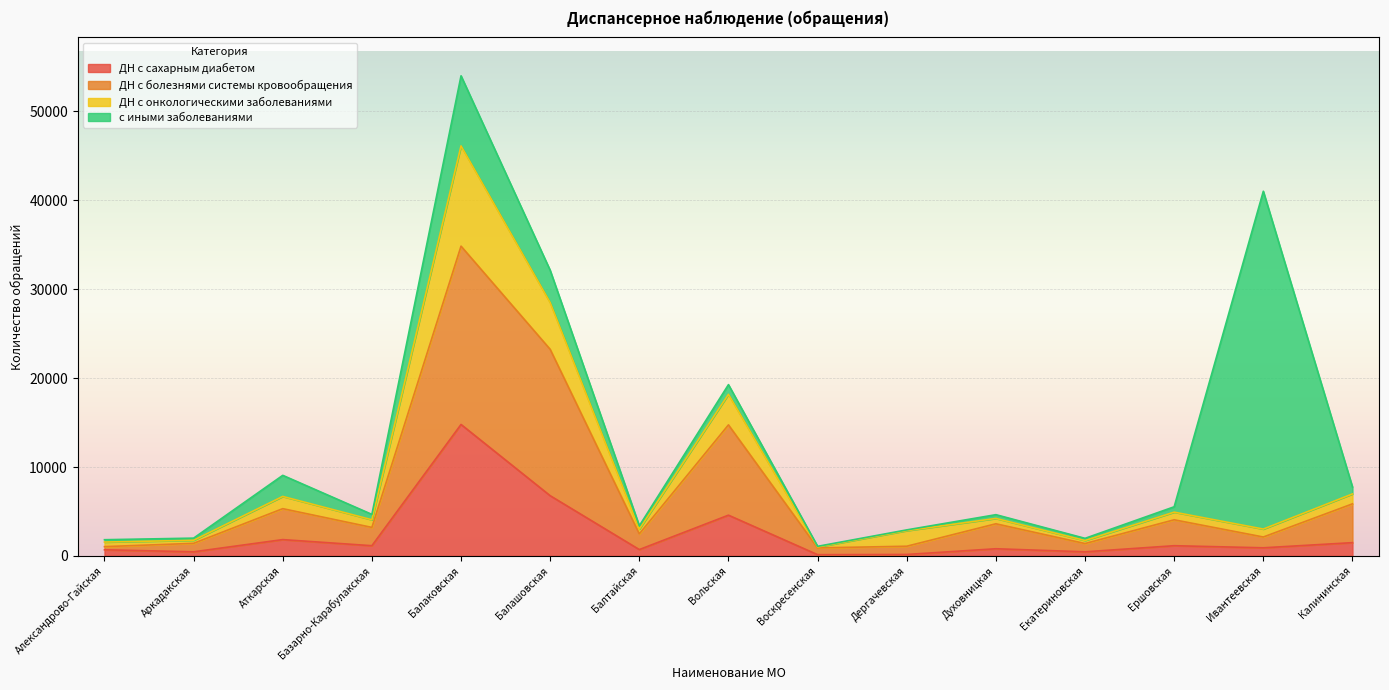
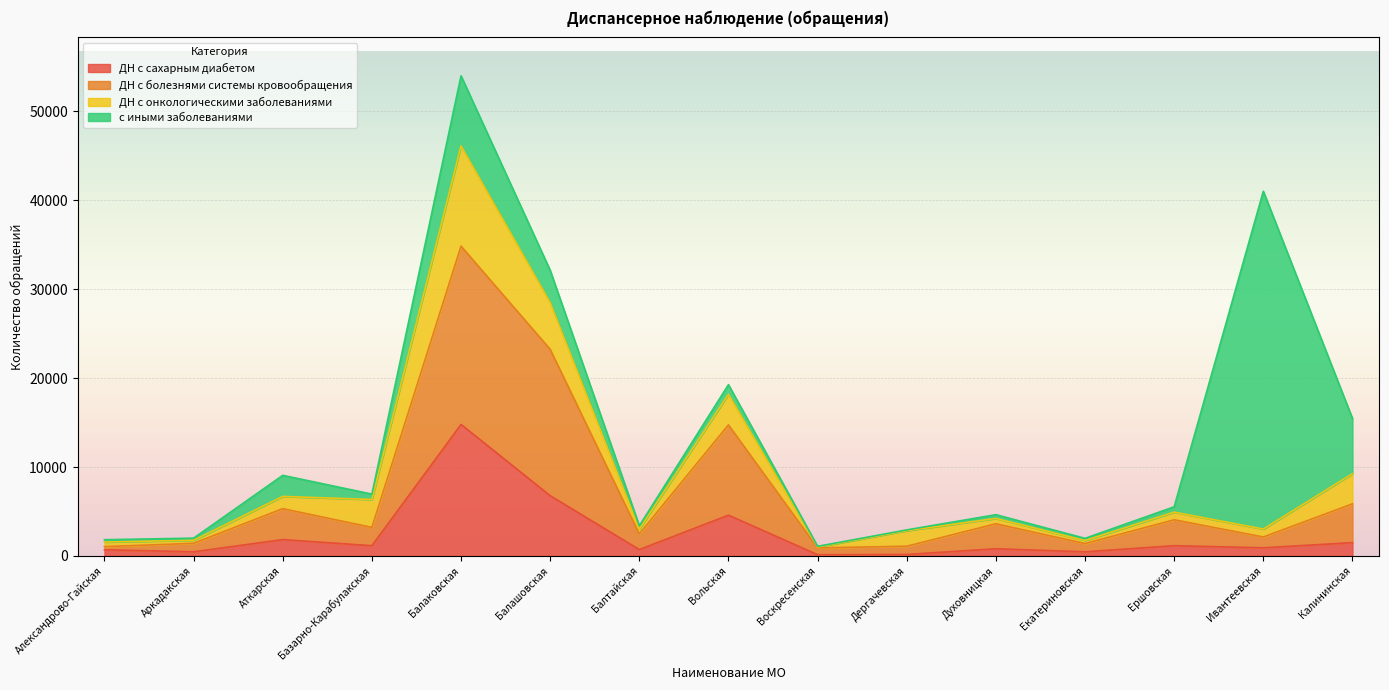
  {
    "ДН с онкологическими заболеваниями": {
      "Аткарская": 1000,
-     "Базарно-Карабулакская": 1000,
+     "Базарно-Карабулакская": 3000,
      "Балаковская": 11000,
      "Балашовская": 5000,
      "Балтайская": 1000,
      "Вольская": 3000,
      "Духовницкая": 1000,
      "Ершовская": 1000,
      "Ивантеевская": 1000,
-     "Калининская": 1000
+     "Калининская": 3000
    },
    "с иными заболеваниями": {
      "Аткарская": 2000,
      "Базарно-Карабулакская": 1000,
      "Балаковская": 8000,
      "Балашовская": 4000,
      "Балтайская": 0,
      "Вольская": 1000,
      "Духовницкая": 0,
      "Ершовская": 1000,
      "Ивантеевская": 38000,
-     "Калининская": 1000
+     "Калининская": 6000
    }
  }
